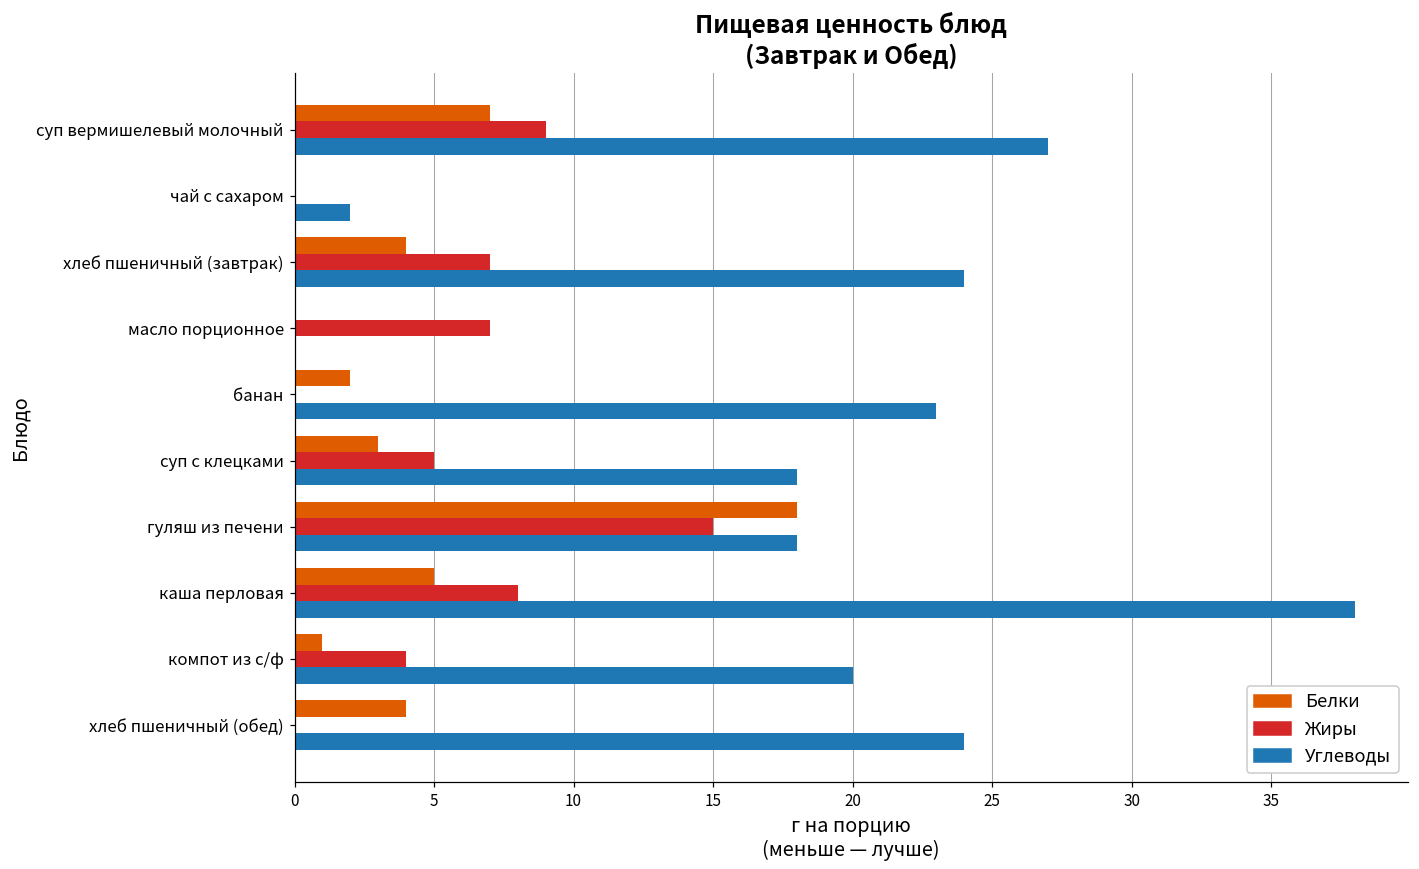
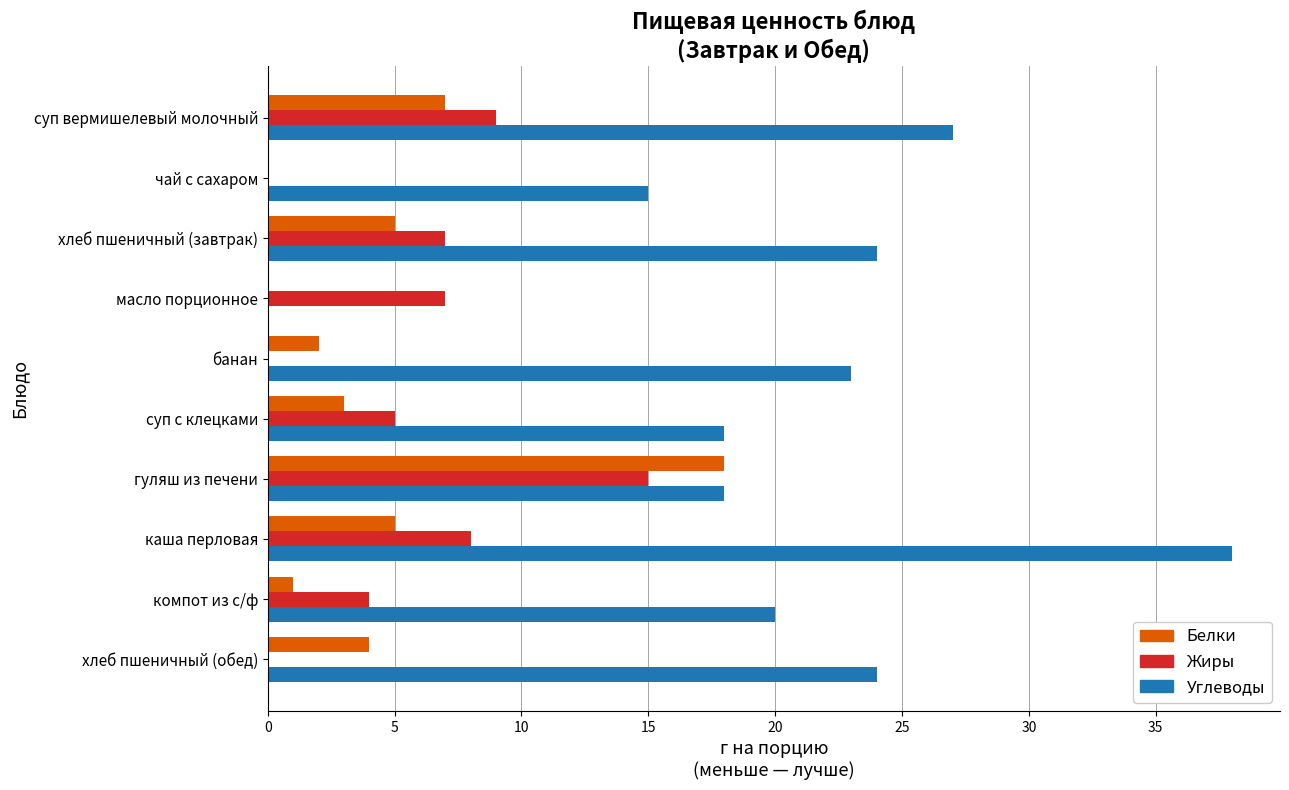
  {
    "Белки": {
      "суп вермишелевый молочный": 7,
      "чай с сахаром": 0,
-     "хлеб пшеничный (завтрак)": 4,
+     "хлеб пшеничный (завтрак)": 5,
      "масло порционное": 0,
      "банан": 2,
      "суп с клецками": 3,
      "гуляш из печени": 18,
      "каша перловая": 5,
      "компот из с/ф": 1,
      "хлеб пшеничный (обед)": 4
    },
    "Жиры": {
      "суп вермишелевый молочный": 9,
      "чай с сахаром": 0,
      "хлеб пшеничный (завтрак)": 7,
      "масло порционное": 7,
      "банан": 0,
      "суп с клецками": 5,
      "гуляш из печени": 15,
      "каша перловая": 8,
      "компот из с/ф": 4,
      "хлеб пшеничный (обед)": 0
    },
    "Углеводы": {
      "суп вермишелевый молочный": 27,
-     "чай с сахаром": 2,
+     "чай с сахаром": 15,
      "хлеб пшеничный (завтрак)": 24,
      "масло порционное": 0,
      "банан": 23,
      "суп с клецками": 18,
      "гуляш из печени": 18,
      "каша перловая": 38,
      "компот из с/ф": 20,
      "хлеб пшеничный (обед)": 24
    }
  }
